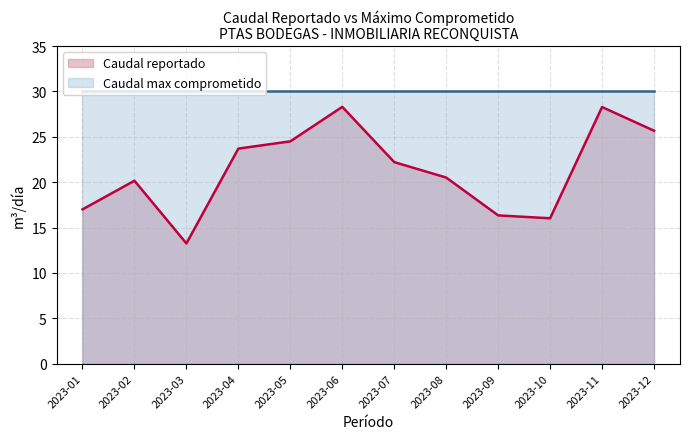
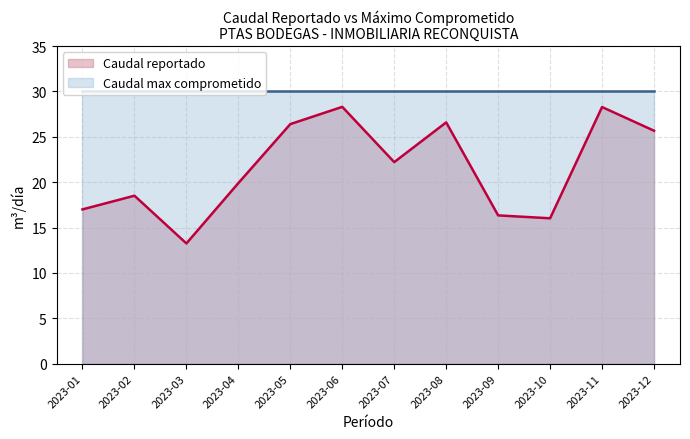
  {
    "Caudal reportado": {
      "2023-01": 17,
-     "2023-02": 20,
+     "2023-02": 19,
      "2023-03": 13,
-     "2023-04": 24,
-     "2023-05": 25,
+     "2023-04": 20,
+     "2023-05": 26,
      "2023-06": 28,
      "2023-07": 22,
-     "2023-08": 21,
+     "2023-08": 27,
      "2023-09": 16,
      "2023-10": 16,
      "2023-11": 28,
      "2023-12": 26
    },
    "Caudal max comprometido": {
      "2023-05": 30,
      "2023-06": 30,
      "2023-07": 30,
      "2023-08": 30,
      "2023-09": 30,
      "2023-10": 30,
      "2023-11": 30,
      "2023-12": 30
    }
  }
